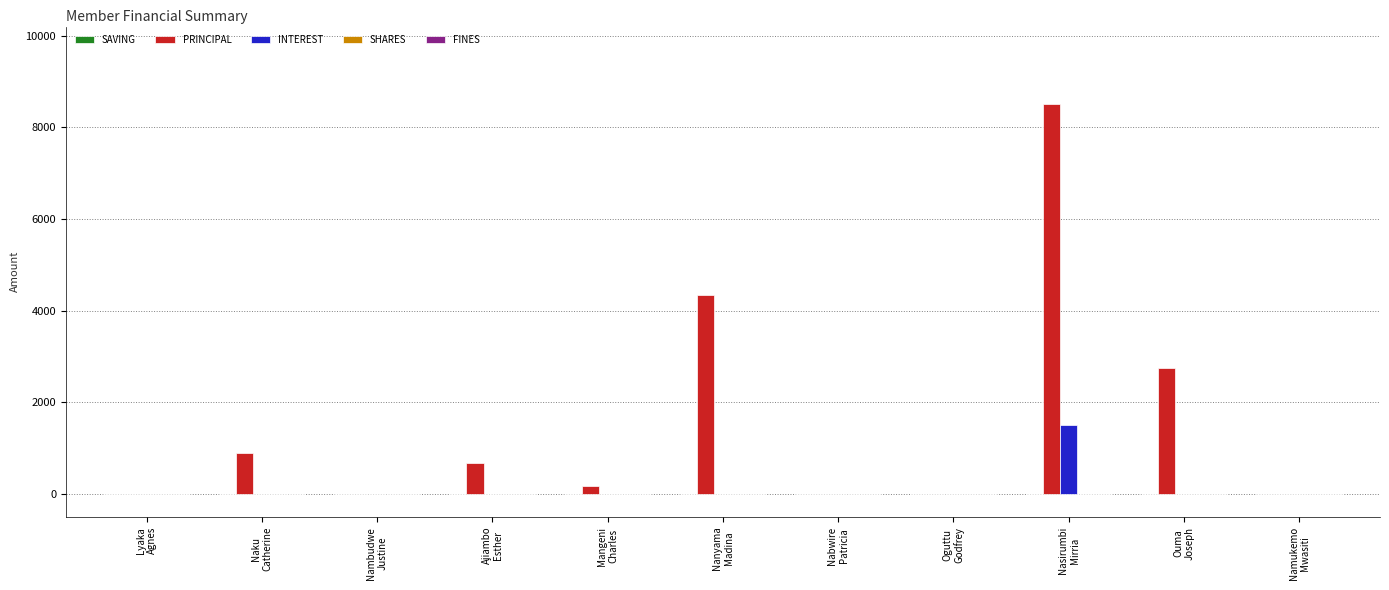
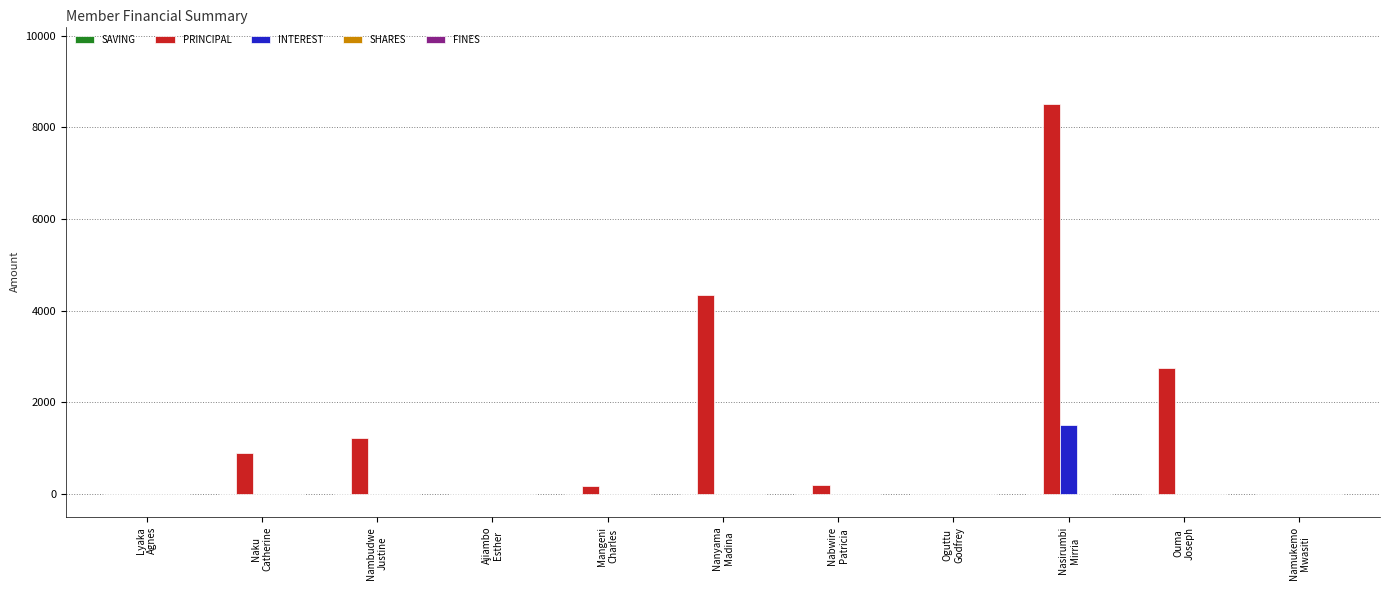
  {
    "SAVING": {
      "Lyaka Agnes": 0,
      "Naku Catherine": 0,
      "Nambudwe Justine": 0,
      "Ajiambo Esther": 0,
      "Mangeni Charles": 0,
      "Nanyama Madina": 0,
      "Nabwire Patricia": 0,
      "Oguttu Godfrey": 0,
      "Nasirumbi Mirria": 0,
      "Ouma Joseph": 0,
      "Namukemo Mwasiti": 0
    },
    "PRINCIPAL": {
      "Lyaka Agnes": 0,
      "Naku Catherine": 900,
-     "Nambudwe Justine": 0,
-     "Ajiambo Esther": 700,
+     "Nambudwe Justine": 1200,
+     "Ajiambo Esther": 0,
      "Mangeni Charles": 200,
      "Nanyama Madina": 4300,
-     "Nabwire Patricia": 0,
+     "Nabwire Patricia": 200,
      "Oguttu Godfrey": 0,
      "Nasirumbi Mirria": 8500,
      "Ouma Joseph": 2800,
      "Namukemo Mwasiti": 0
    },
    "INTEREST": {
      "Lyaka Agnes": 0,
      "Naku Catherine": 0,
      "Nambudwe Justine": 0,
      "Ajiambo Esther": 0,
      "Mangeni Charles": 0,
      "Nanyama Madina": 0,
      "Nabwire Patricia": 0,
      "Oguttu Godfrey": 0,
      "Nasirumbi Mirria": 1500,
      "Ouma Joseph": 0,
      "Namukemo Mwasiti": 0
    },
    "SHARES": {
      "Lyaka Agnes": 0,
      "Naku Catherine": 0,
      "Nambudwe Justine": 0,
      "Ajiambo Esther": 0,
      "Mangeni Charles": 0,
      "Nanyama Madina": 0,
      "Nabwire Patricia": 0,
      "Oguttu Godfrey": 0,
      "Nasirumbi Mirria": 0,
      "Ouma Joseph": 0,
      "Namukemo Mwasiti": 0
    },
    "FINES": {
      "Lyaka Agnes": 0,
      "Naku Catherine": 0,
      "Nambudwe Justine": 0,
      "Ajiambo Esther": 0,
      "Mangeni Charles": 0,
      "Nanyama Madina": 0,
      "Nabwire Patricia": 0,
      "Oguttu Godfrey": 0,
      "Nasirumbi Mirria": 0,
      "Ouma Joseph": 0,
      "Namukemo Mwasiti": 0
    }
  }
